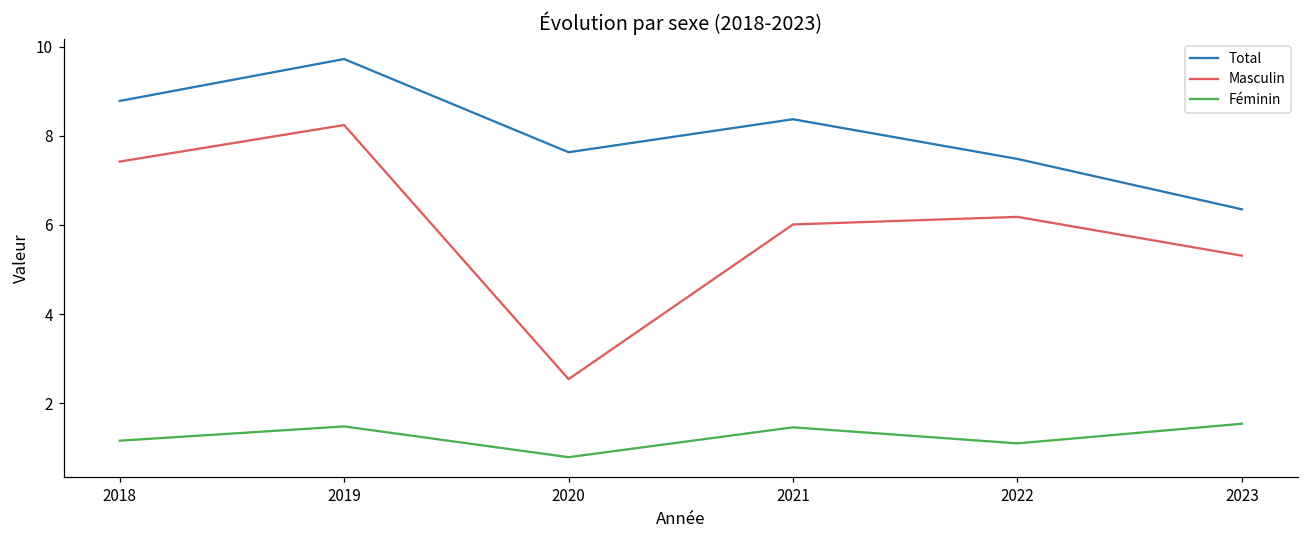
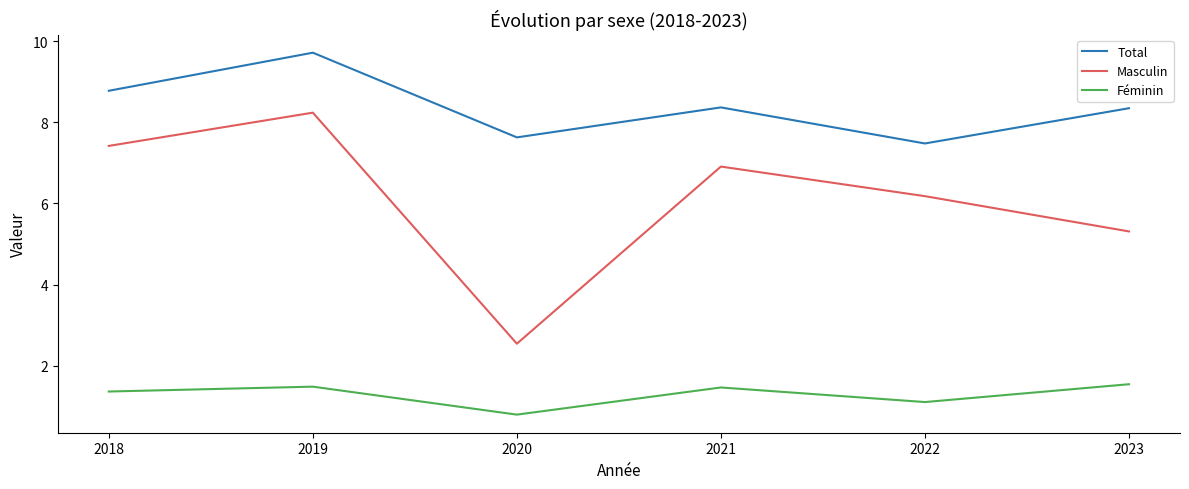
  {
    "Total": {
      "2018": 8.8,
      "2019": 9.7,
      "2020": 7.6,
      "2021": 8.4,
      "2022": 7.5,
-     "2023": 6.4
+     "2023": 8.4
    },
    "Masculin": {
      "2018": 7.4,
      "2019": 8.2,
      "2020": 2.5,
-     "2021": 6.0,
+     "2021": 6.9,
      "2022": 6.2,
      "2023": 5.3
    },
    "Féminin": {
-     "2018": 1.2,
+     "2018": 1.4,
      "2019": 1.5,
      "2020": 0.8,
      "2021": 1.5,
      "2022": 1.1,
      "2023": 1.5
    }
  }
